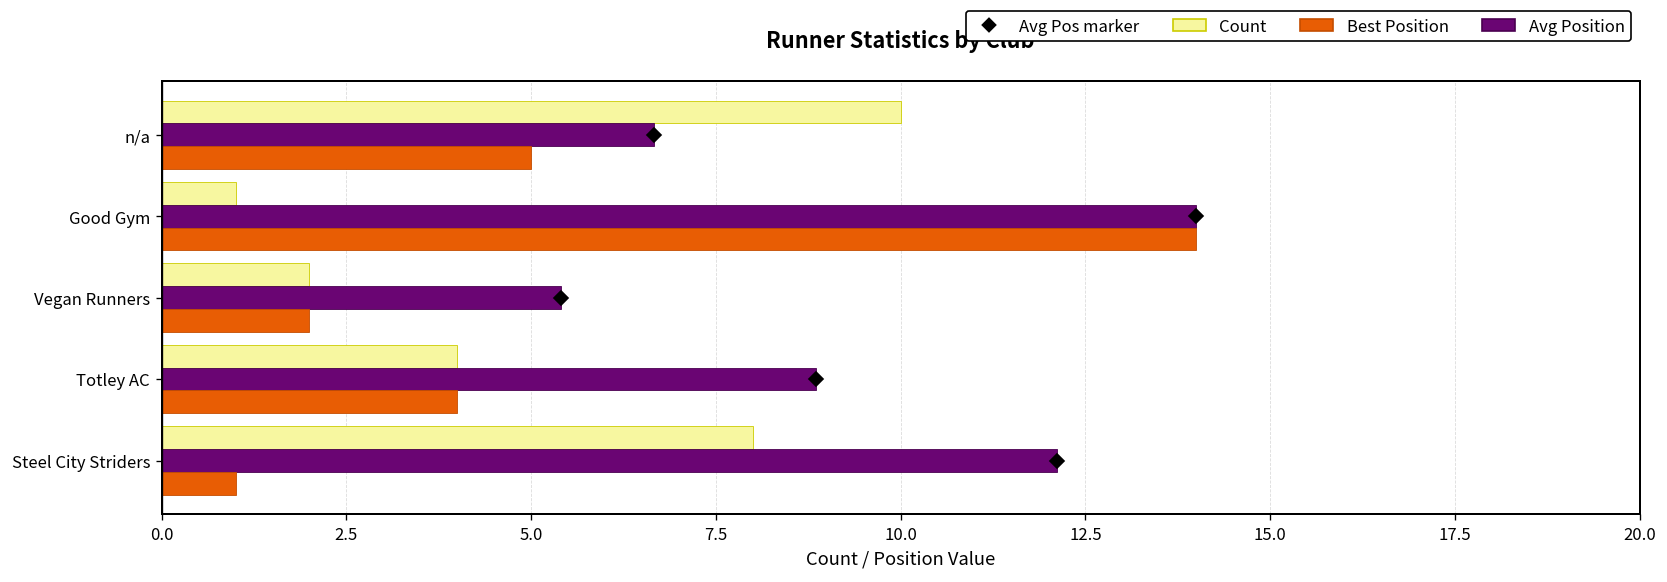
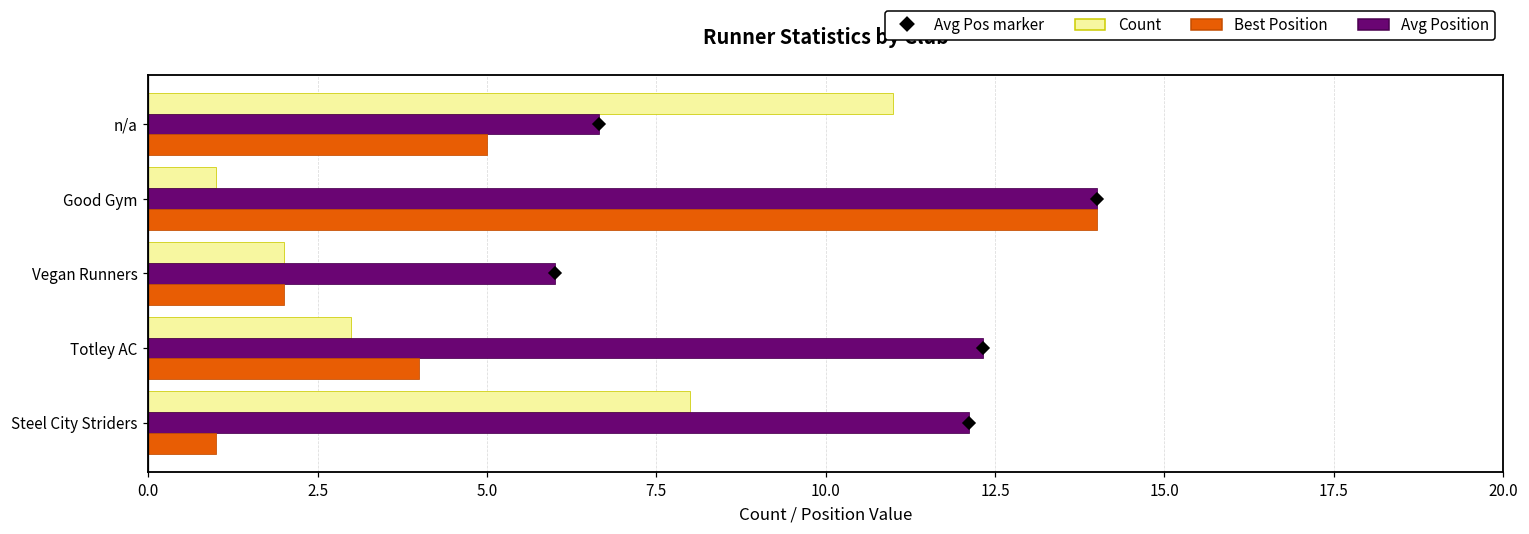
  {
    "Count": {
-     "n/a": 10,
+     "n/a": 11,
      "Good Gym": 1,
      "Vegan Runners": 2,
-     "Totley AC": 4,
+     "Totley AC": 3,
      "Steel City Striders": 8
    },
    "Avg Position": {
      "n/a": 6.7,
      "Good Gym": 14.0,
-     "Vegan Runners": 5.4,
-     "Totley AC": 8.9,
+     "Vegan Runners": 6.0,
+     "Totley AC": 12.3,
      "Steel City Striders": 12.1
    },
    "Best Position": {
      "n/a": 5.0,
      "Good Gym": 14.0,
      "Vegan Runners": 2.0,
      "Totley AC": 4.0,
      "Steel City Striders": 1.0
    }
  }
